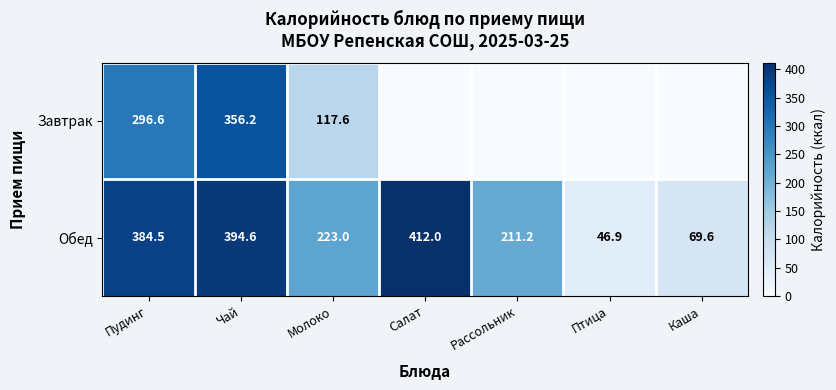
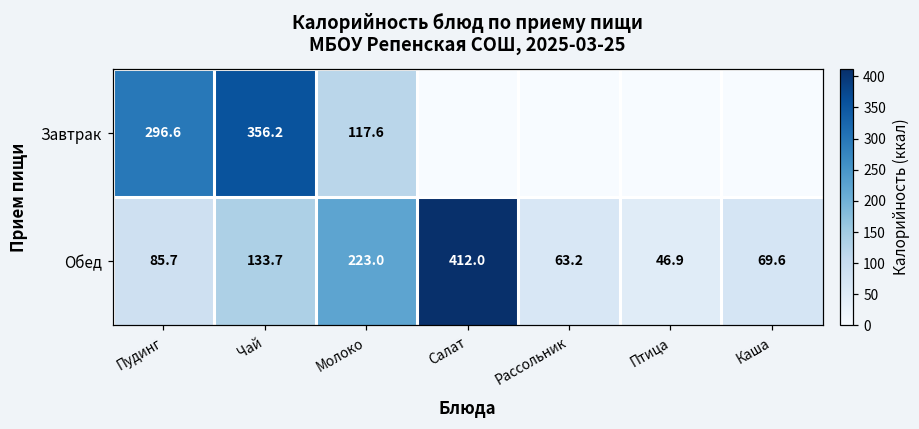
  {
    "Завтрак": {
      "Пудинг": 296.6,
      "Чай": 356.2,
      "Молоко": 117.6
    },
    "Обед": {
-     "Пудинг": 384.5,
-     "Чай": 394.6,
+     "Пудинг": 85.7,
+     "Чай": 133.7,
      "Молоко": 223.0,
      "Салат": 412.0,
-     "Рассольник": 211.2,
+     "Рассольник": 63.2,
      "Птица": 46.9,
      "Каша": 69.6
    }
  }
